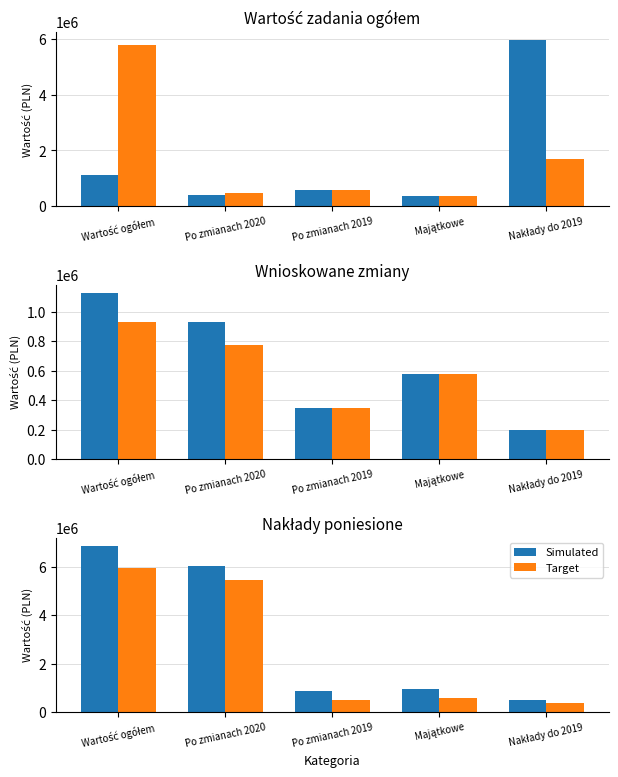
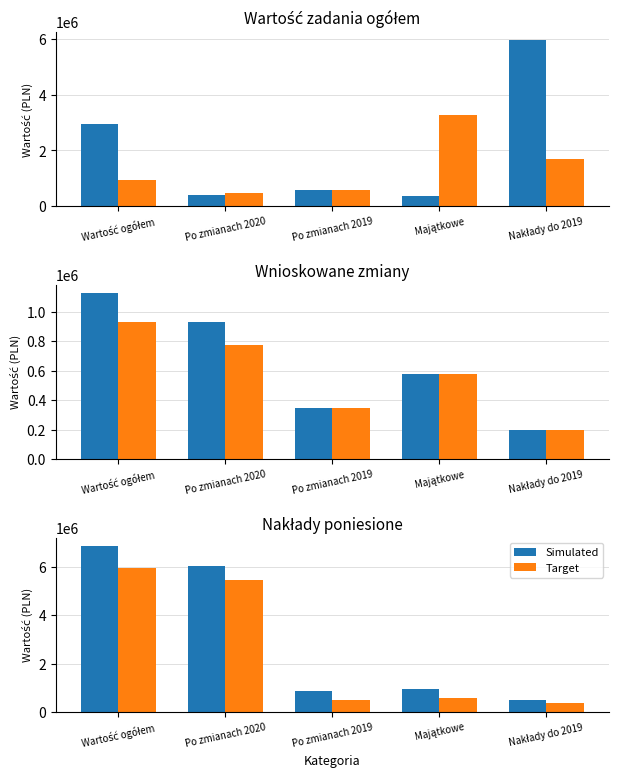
  {
    "Wartość zadania ogółem": {
      "Simulated": {
-       "Wartość ogółem": 1100000,
+       "Wartość ogółem": 2900000,
        "Po zmianach 2020": 400000,
        "Po zmianach 2019": 600000,
        "Majątkowe": 400000,
        "Nakłady do 2019": 6000000
      },
      "Target": {
-       "Wartość ogółem": 5800000,
+       "Wartość ogółem": 900000,
        "Po zmianach 2020": 500000,
        "Po zmianach 2019": 600000,
-       "Majątkowe": 400000,
+       "Majątkowe": 3300000,
        "Nakłady do 2019": 1700000
      }
    },
    "Wnioskowane zmiany": {
      "Simulated": {
        "Wartość ogółem": 1130000,
        "Po zmianach 2020": 930000,
        "Po zmianach 2019": 350000,
        "Majątkowe": 580000,
        "Nakłady do 2019": 200000
      },
      "Target": {
        "Wartość ogółem": 930000,
        "Po zmianach 2020": 780000,
        "Po zmianach 2019": 350000,
        "Majątkowe": 580000,
        "Nakłady do 2019": 200000
      }
    },
    "Nakłady poniesione": {
      "Simulated": {
        "Wartość ogółem": 6900000,
        "Po zmianach 2020": 6000000,
        "Po zmianach 2019": 900000,
        "Majątkowe": 900000,
        "Nakłady do 2019": 500000
      },
      "Target": {
        "Wartość ogółem": 6000000,
        "Po zmianach 2020": 5500000,
        "Po zmianach 2019": 500000,
        "Majątkowe": 600000,
        "Nakłady do 2019": 400000
      }
    }
  }
